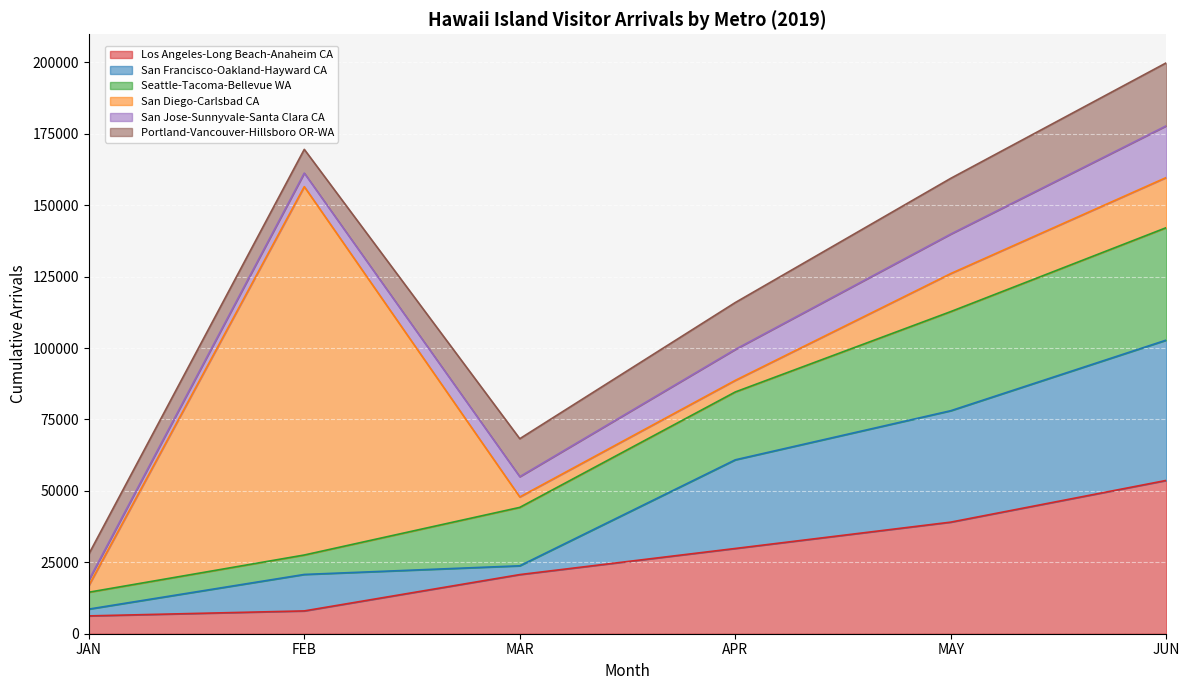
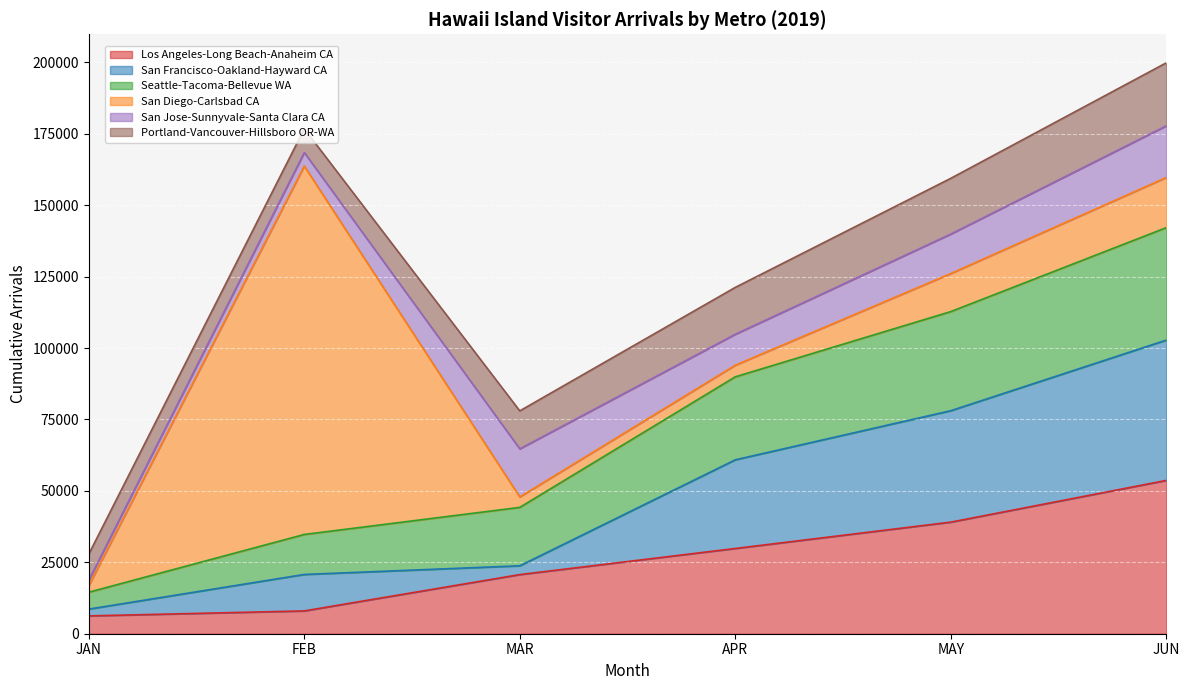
  {
    "Los Angeles-Long Beach-Anaheim CA": {
      "JAN": 6000,
      "FEB": 8000,
      "MAR": 21000,
      "APR": 30000,
      "MAY": 39000,
      "JUN": 54000
    },
    "San Francisco-Oakland-Hayward CA": {
      "JAN": 2000,
      "FEB": 13000,
      "MAR": 3000,
      "APR": 31000,
      "MAY": 39000,
      "JUN": 49000
    },
    "Seattle-Tacoma-Bellevue WA": {
      "JAN": 6000,
-     "FEB": 7000,
+     "FEB": 14000,
      "MAR": 20000,
-     "APR": 24000,
+     "APR": 29000,
      "MAY": 35000,
      "JUN": 39000
    },
    "San Diego-Carlsbad CA": {
      "JAN": 2000,
      "FEB": 129000,
      "MAR": 4000,
      "APR": 4000,
      "MAY": 13000,
      "JUN": 18000
    },
    "San Jose-Sunnyvale-Santa Clara CA": {
      "JAN": 2000,
      "FEB": 5000,
-     "MAR": 7000,
+     "MAR": 17000,
      "APR": 11000,
      "MAY": 14000,
      "JUN": 18000
    },
    "Portland-Vancouver-Hillsboro OR-WA": {
      "JAN": 9000,
      "MAR": 13000,
      "APR": 16000,
      "MAY": 20000,
      "JUN": 22000
    }
  }
